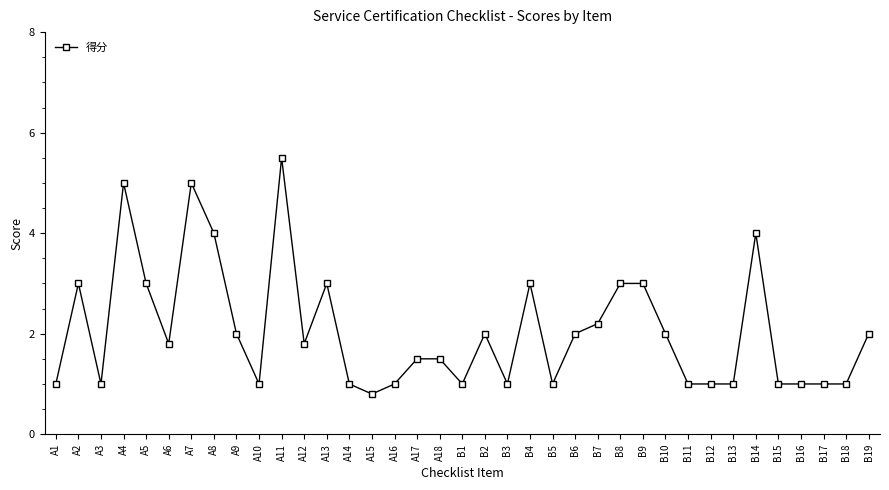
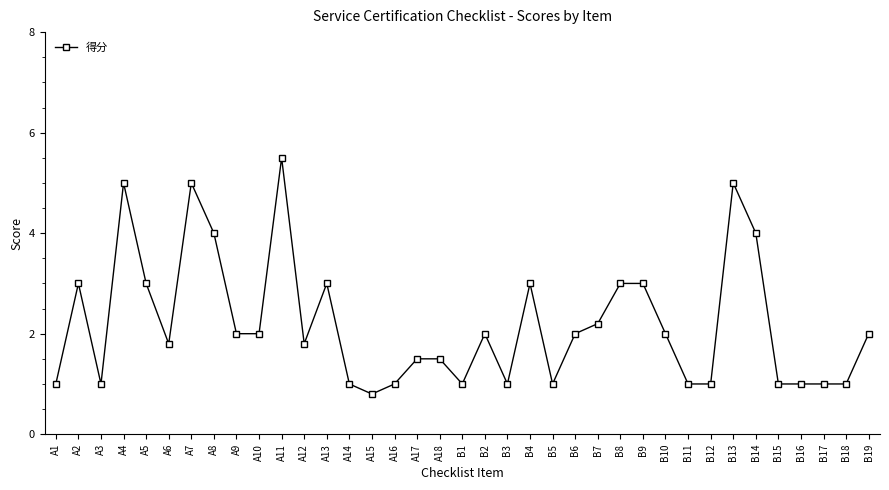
  {
    "A1": 1,
    "A2": 3,
    "A3": 1,
    "A4": 5,
    "A5": 3,
    "A6": 1.8,
    "A7": 5,
    "A8": 4,
    "A9": 2,
-   "A10": 1,
+   "A10": 2,
    "A11": 5.5,
    "A12": 1.8,
    "A13": 3,
    "A14": 1,
    "A15": 0.8,
    "A16": 1,
    "A17": 1.5,
    "A18": 1.5,
    "B1": 1,
    "B2": 2,
    "B3": 1,
    "B4": 3,
    "B5": 1,
    "B6": 2,
    "B7": 2.2,
    "B8": 3,
    "B9": 3,
    "B10": 2,
    "B11": 1,
    "B12": 1,
-   "B13": 1,
+   "B13": 5,
    "B14": 4,
    "B15": 1,
    "B16": 1,
    "B17": 1,
    "B18": 1,
    "B19": 2
  }
